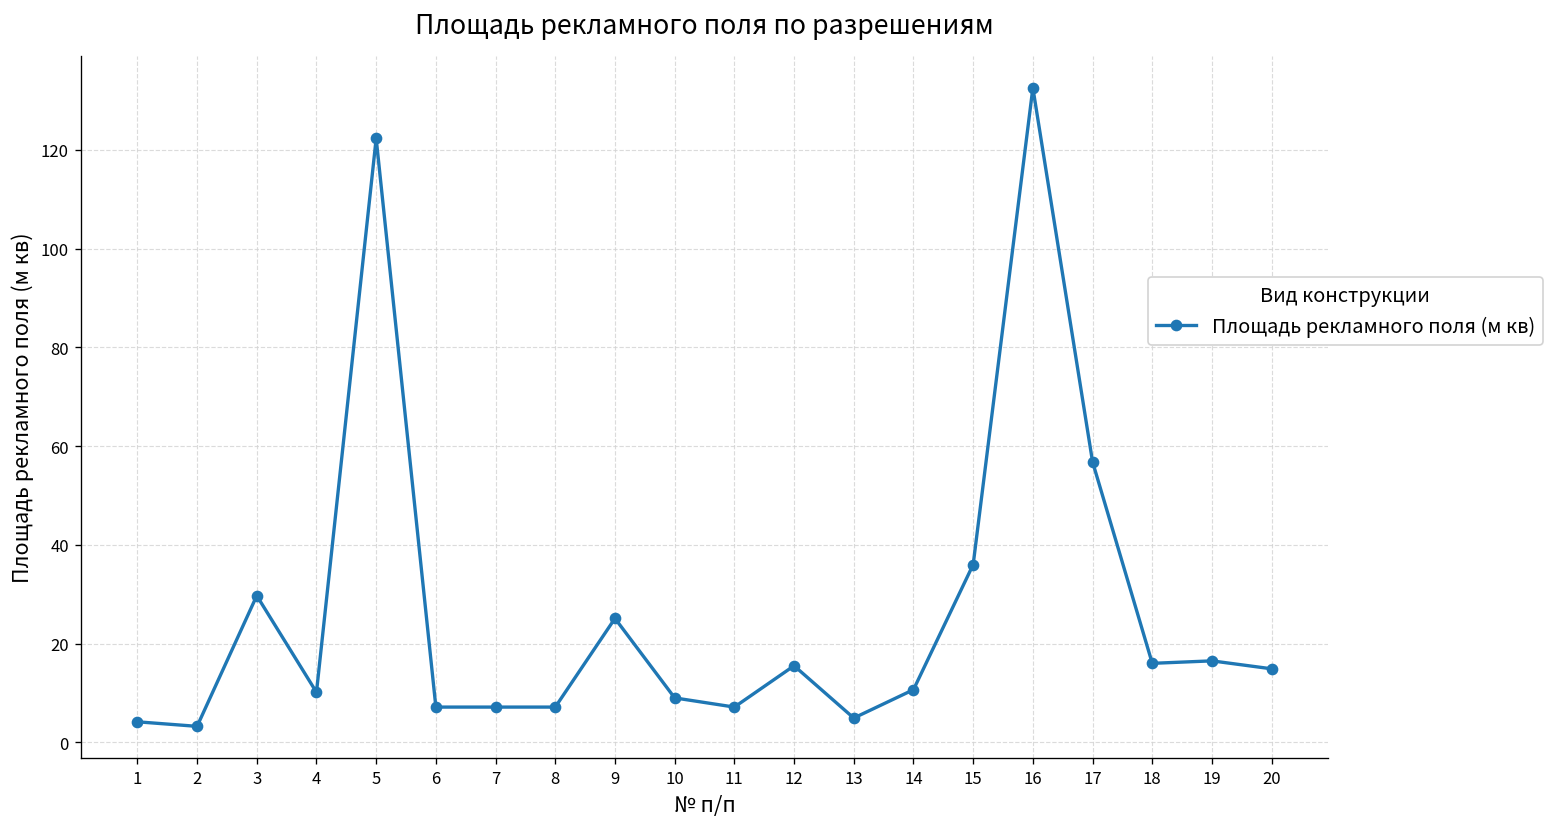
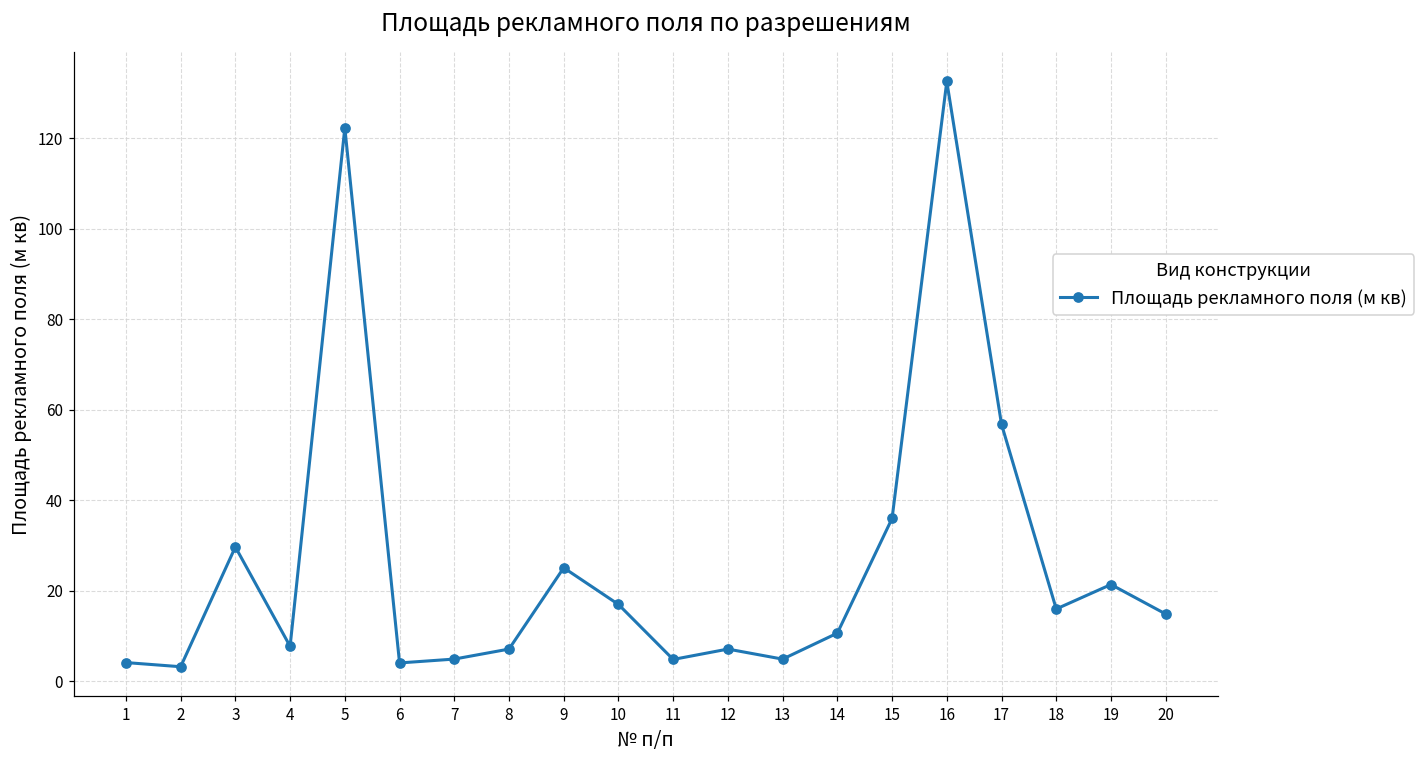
  {
    "1": 4,
    "2": 3,
    "3": 30,
-   "4": 10,
+   "4": 8,
    "5": 122,
-   "6": 7,
-   "7": 7,
+   "6": 4,
+   "7": 5,
    "8": 7,
    "9": 25,
-   "10": 9,
-   "11": 7,
-   "12": 16,
+   "10": 17,
+   "11": 5,
+   "12": 7,
    "13": 5,
    "14": 11,
    "15": 36,
    "16": 133,
    "17": 57,
    "18": 16,
-   "19": 17,
+   "19": 21,
    "20": 15
  }
